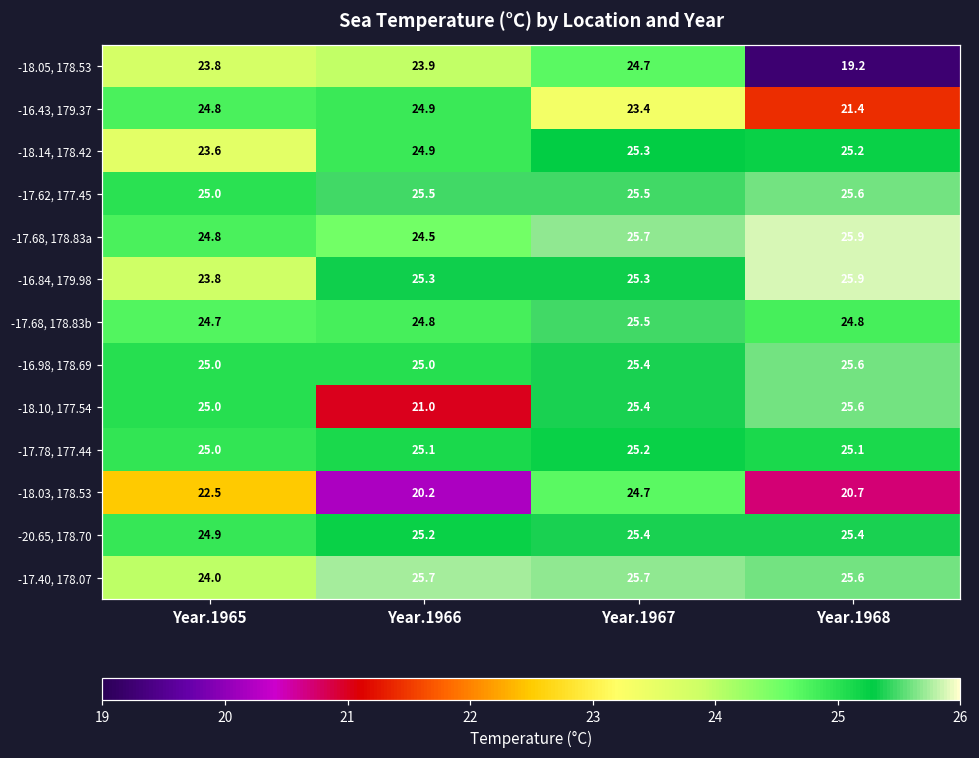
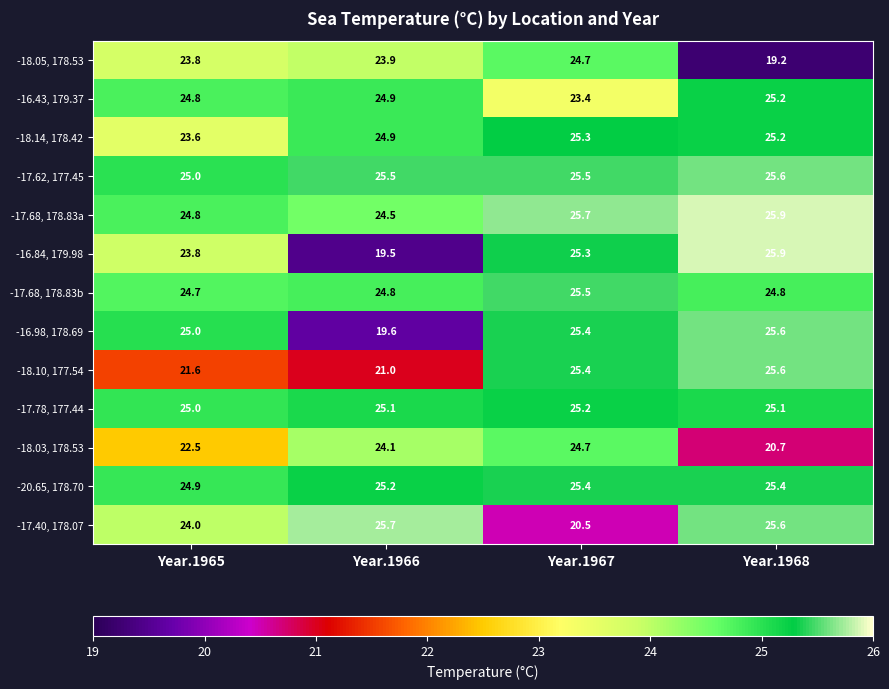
  {
    "-18.05, 178.53": {
      "Year.1965": 23.8,
      "Year.1966": 23.9,
      "Year.1967": 24.7,
      "Year.1968": 19.2
    },
    "-16.43, 179.37": {
      "Year.1965": 24.8,
      "Year.1966": 24.9,
      "Year.1967": 23.4,
-     "Year.1968": 21.4
+     "Year.1968": 25.2
    },
    "-18.14, 178.42": {
      "Year.1965": 23.6,
      "Year.1966": 24.9,
      "Year.1967": 25.3,
      "Year.1968": 25.2
    },
    "-17.62, 177.45": {
      "Year.1965": 25.0,
      "Year.1966": 25.5,
      "Year.1967": 25.5,
      "Year.1968": 25.6
    },
    "-17.68, 178.83a": {
      "Year.1965": 24.8,
      "Year.1966": 24.5,
      "Year.1967": 25.7,
      "Year.1968": 25.9
    },
    "-16.84, 179.98": {
      "Year.1965": 23.8,
-     "Year.1966": 25.3,
+     "Year.1966": 19.5,
      "Year.1967": 25.3,
      "Year.1968": 25.9
    },
    "-17.68, 178.83b": {
      "Year.1965": 24.7,
      "Year.1966": 24.8,
      "Year.1967": 25.5,
      "Year.1968": 24.8
    },
    "-16.98, 178.69": {
      "Year.1965": 25.0,
-     "Year.1966": 25.0,
+     "Year.1966": 19.6,
      "Year.1967": 25.4,
      "Year.1968": 25.6
    },
    "-18.10, 177.54": {
-     "Year.1965": 25.0,
+     "Year.1965": 21.6,
      "Year.1966": 21.0,
      "Year.1967": 25.4,
      "Year.1968": 25.6
    },
    "-17.78, 177.44": {
      "Year.1965": 25.0,
      "Year.1966": 25.1,
      "Year.1967": 25.2,
      "Year.1968": 25.1
    },
    "-18.03, 178.53": {
      "Year.1965": 22.5,
-     "Year.1966": 20.2,
+     "Year.1966": 24.1,
      "Year.1967": 24.7,
      "Year.1968": 20.7
    },
    "-20.65, 178.70": {
      "Year.1965": 24.9,
      "Year.1966": 25.2,
      "Year.1967": 25.4,
      "Year.1968": 25.4
    },
    "-17.40, 178.07": {
      "Year.1965": 24.0,
      "Year.1966": 25.7,
-     "Year.1967": 25.7,
+     "Year.1967": 20.5,
      "Year.1968": 25.6
    }
  }
